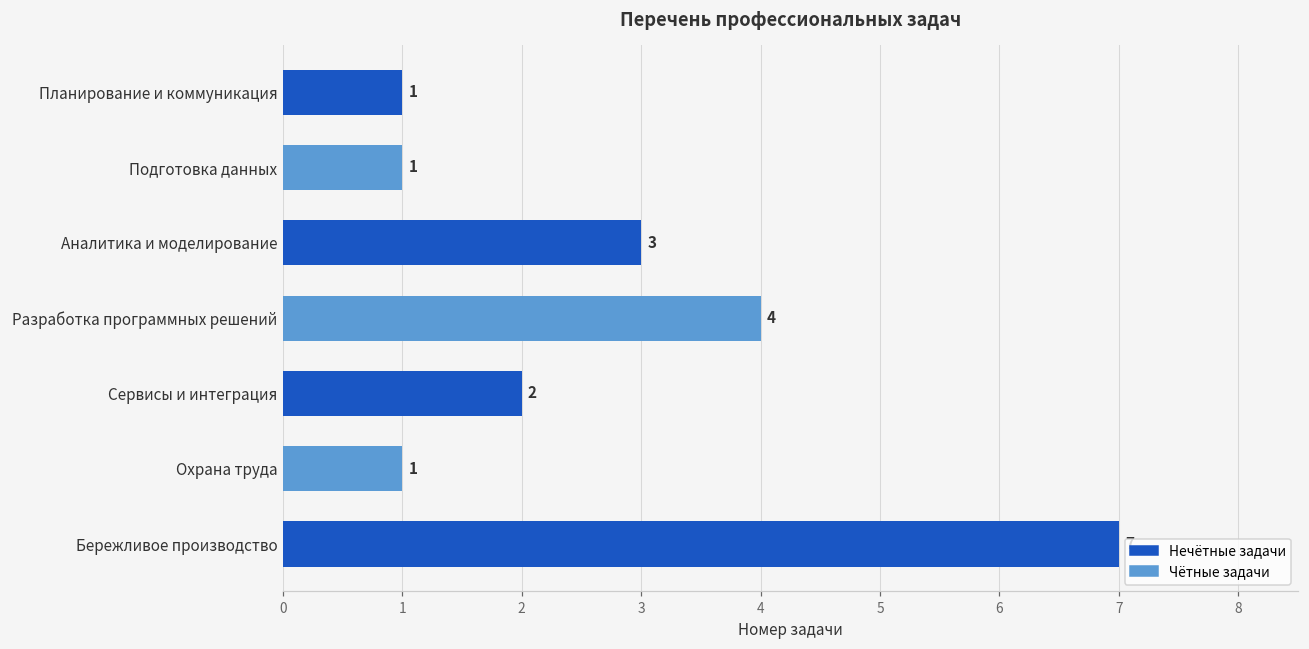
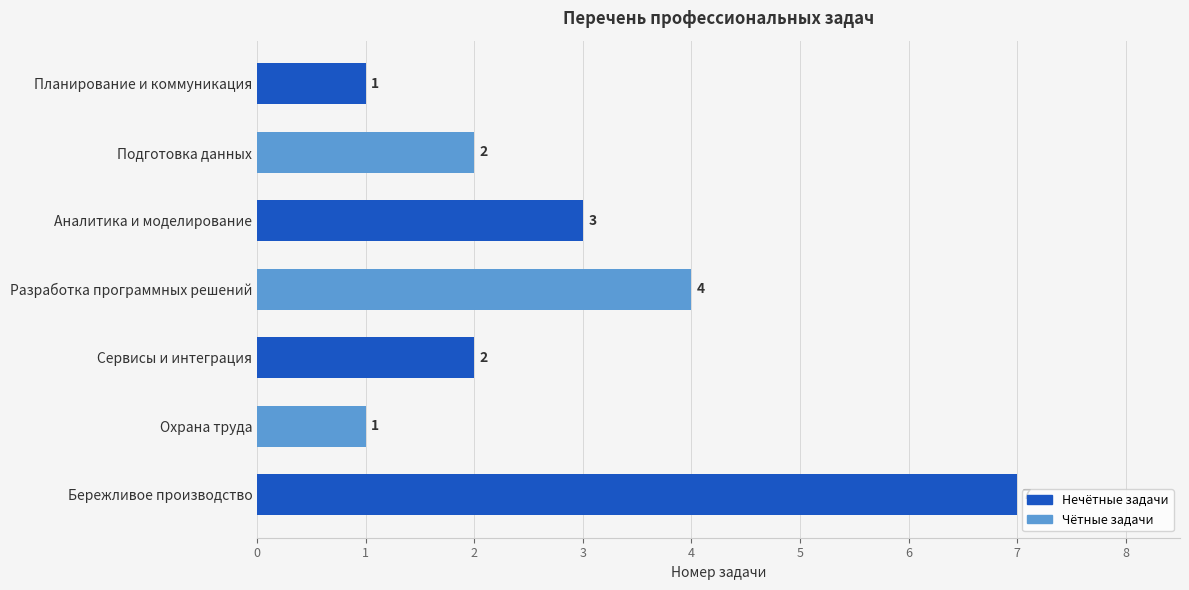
  {
    "Планирование и коммуникация": 1,
-   "Подготовка данных": 1,
+   "Подготовка данных": 2,
    "Аналитика и моделирование": 3,
    "Разработка программных решений": 4,
    "Сервисы и интеграция": 2,
    "Охрана труда": 1
  }
